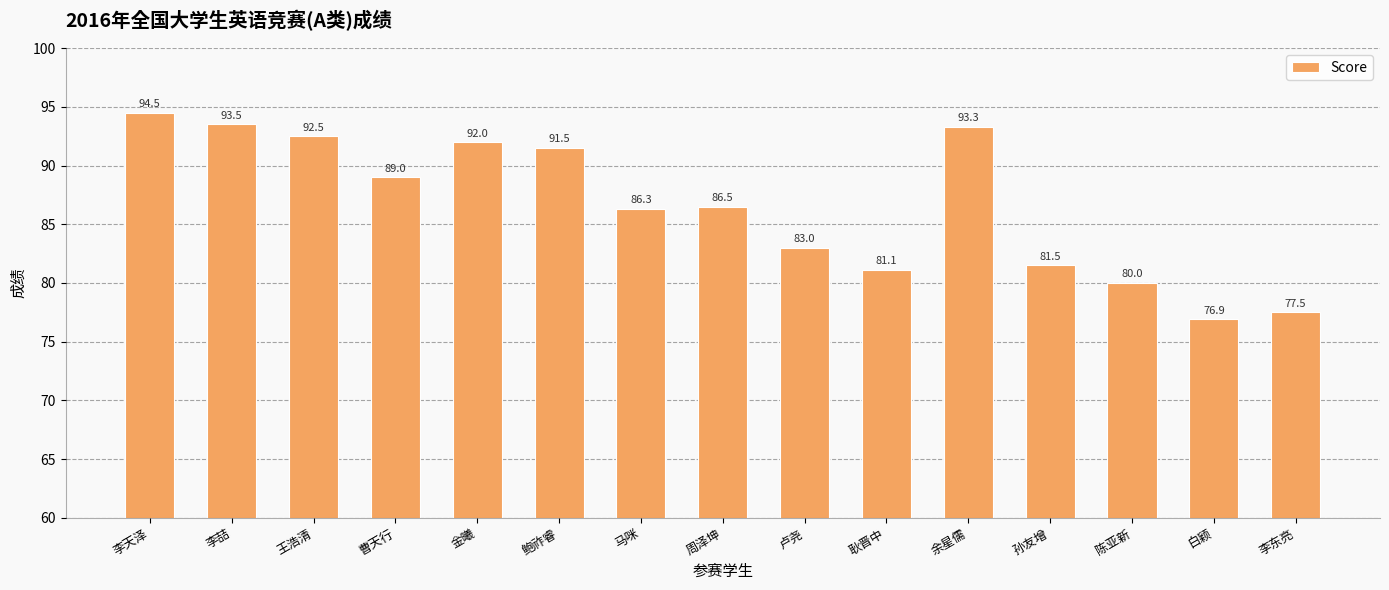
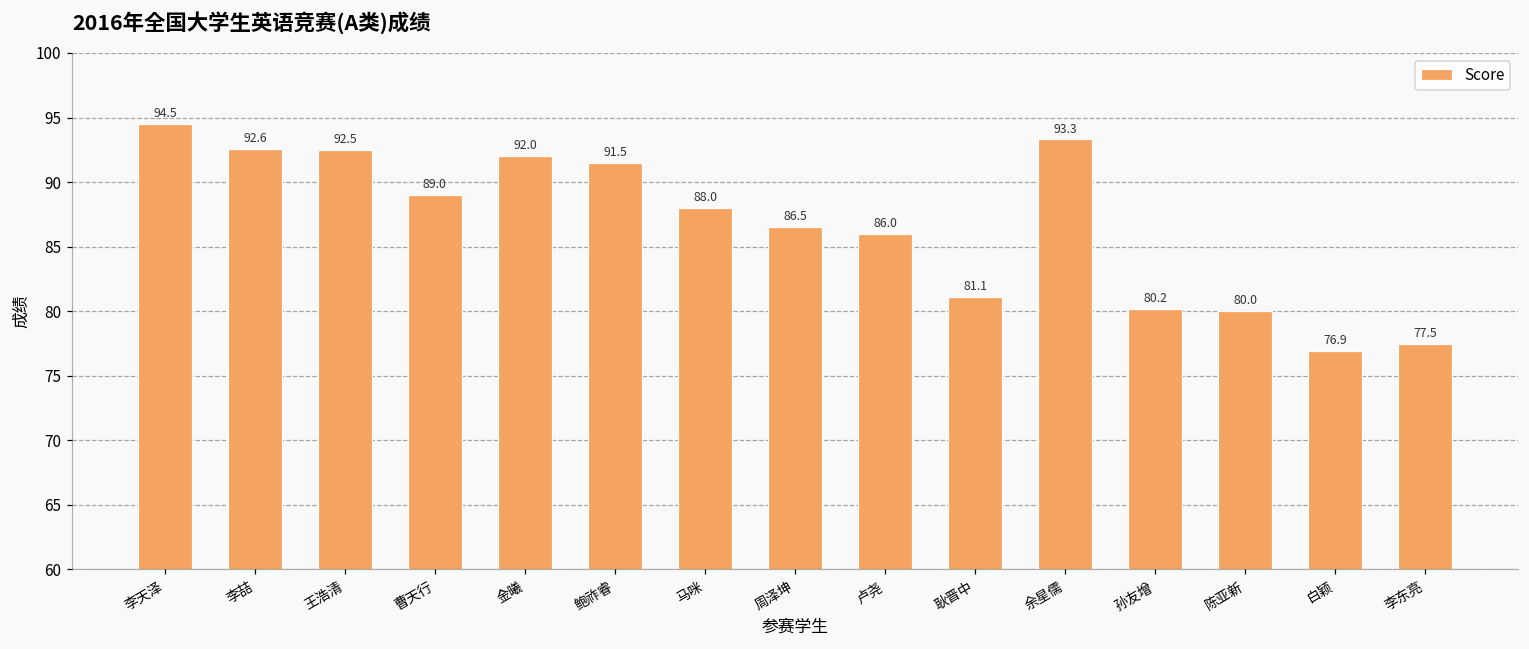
  {
    "李天泽": 94.5,
-   "李喆": 93.5,
+   "李喆": 92.6,
    "王浩清": 92.5,
    "曹天行": 89.0,
    "金曦": 92.0,
    "鲍祚睿": 91.5,
-   "马咪": 86.3,
+   "马咪": 88.0,
    "周泽坤": 86.5,
-   "卢尧": 83.0,
+   "卢尧": 86.0,
    "耿晋中": 81.1,
    "余星儒": 93.3,
-   "孙友增": 81.5,
+   "孙友增": 80.2,
    "陈亚新": 80.0,
    "白颖": 76.9,
    "李东亮": 77.5
  }
